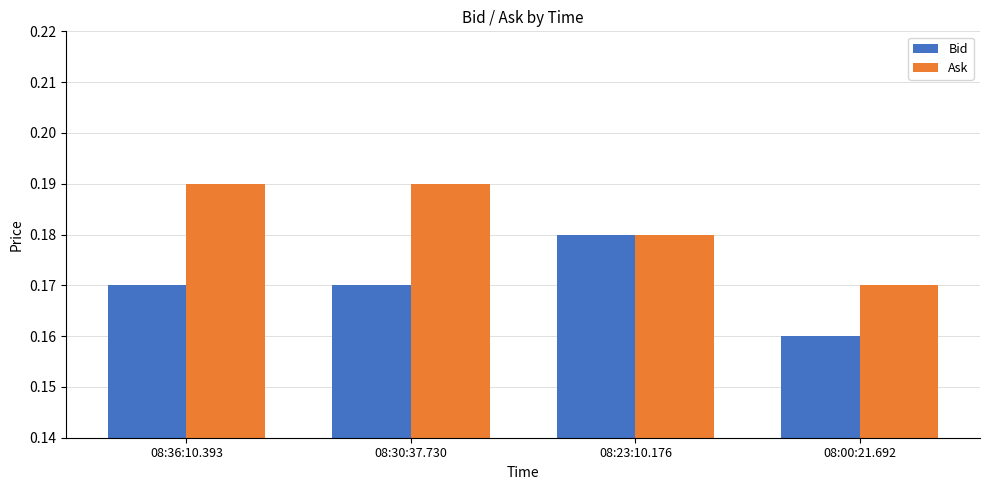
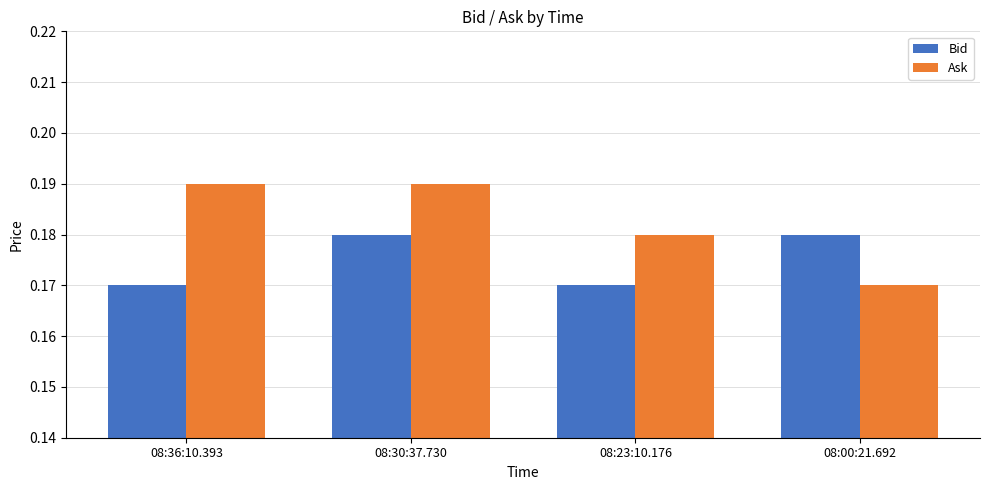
  {
    "Bid": {
      "08:36:10.393": 0.17,
-     "08:30:37.730": 0.17,
-     "08:23:10.176": 0.18,
-     "08:00:21.692": 0.16
+     "08:30:37.730": 0.18,
+     "08:23:10.176": 0.17,
+     "08:00:21.692": 0.18
    },
    "Ask": {
      "08:36:10.393": 0.19,
      "08:30:37.730": 0.19,
      "08:23:10.176": 0.18,
      "08:00:21.692": 0.17
    }
  }
